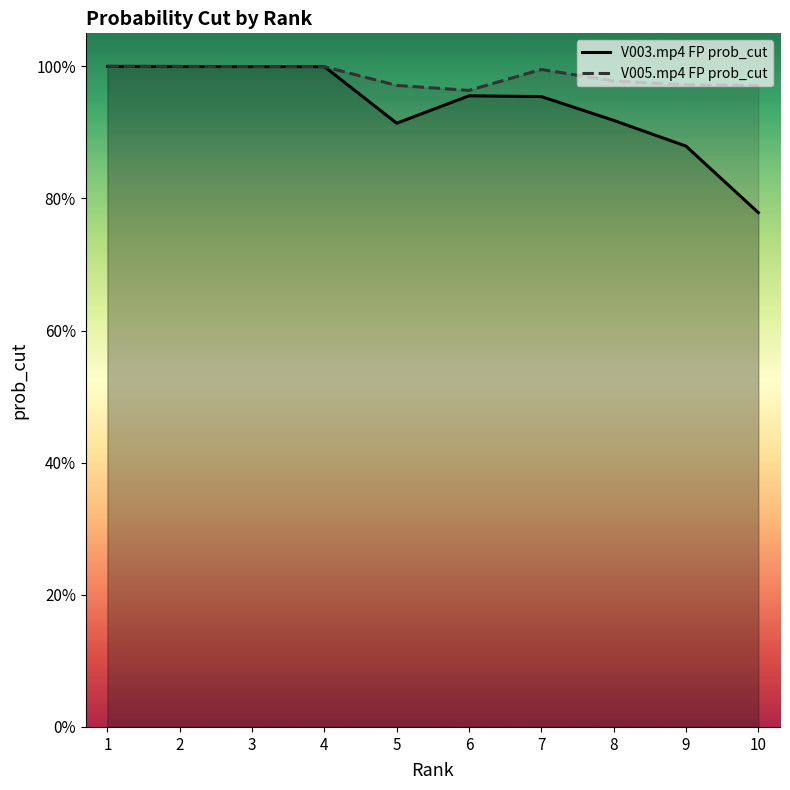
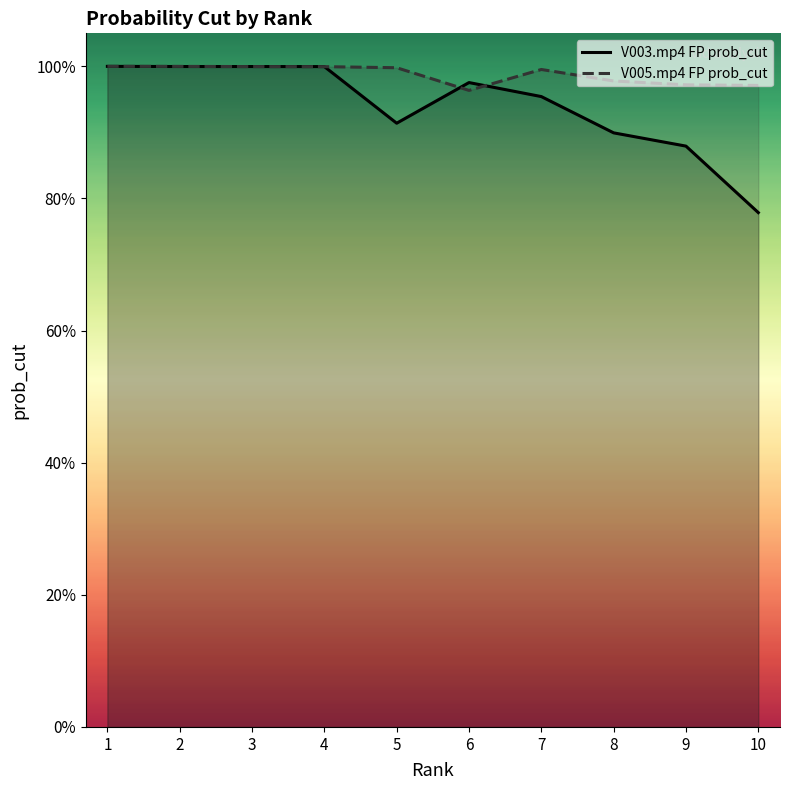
  {
    "V003.mp4 FP prob_cut": {
      "5": "91%",
-     "6": "96%",
+     "6": "98%",
      "7": "95%",
-     "8": "92%",
+     "8": "90%",
      "9": "88%",
      "10": "78%"
    },
    "V005.mp4 FP prob_cut": {
-     "5": "97%",
+     "5": "100%",
      "6": "96%",
      "7": "100%"
    }
  }
